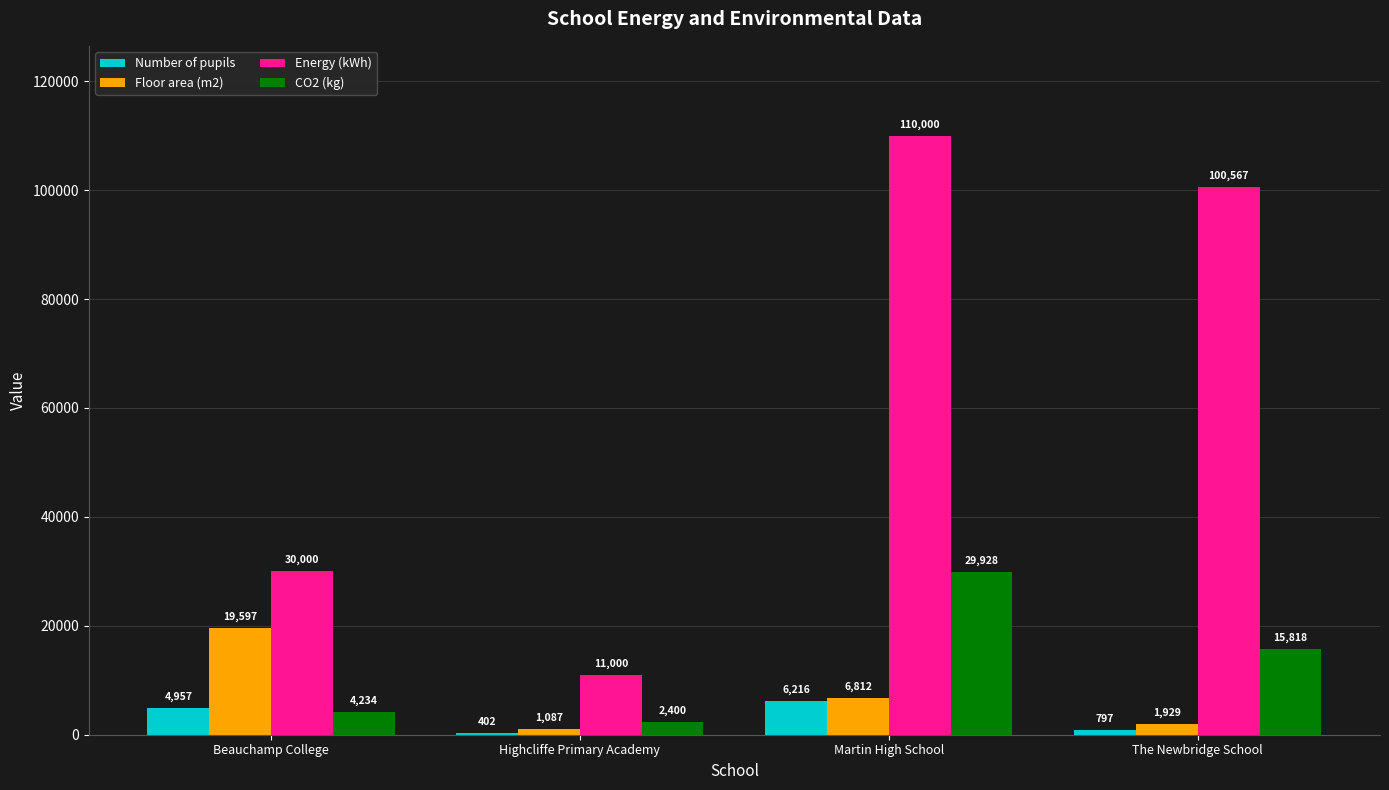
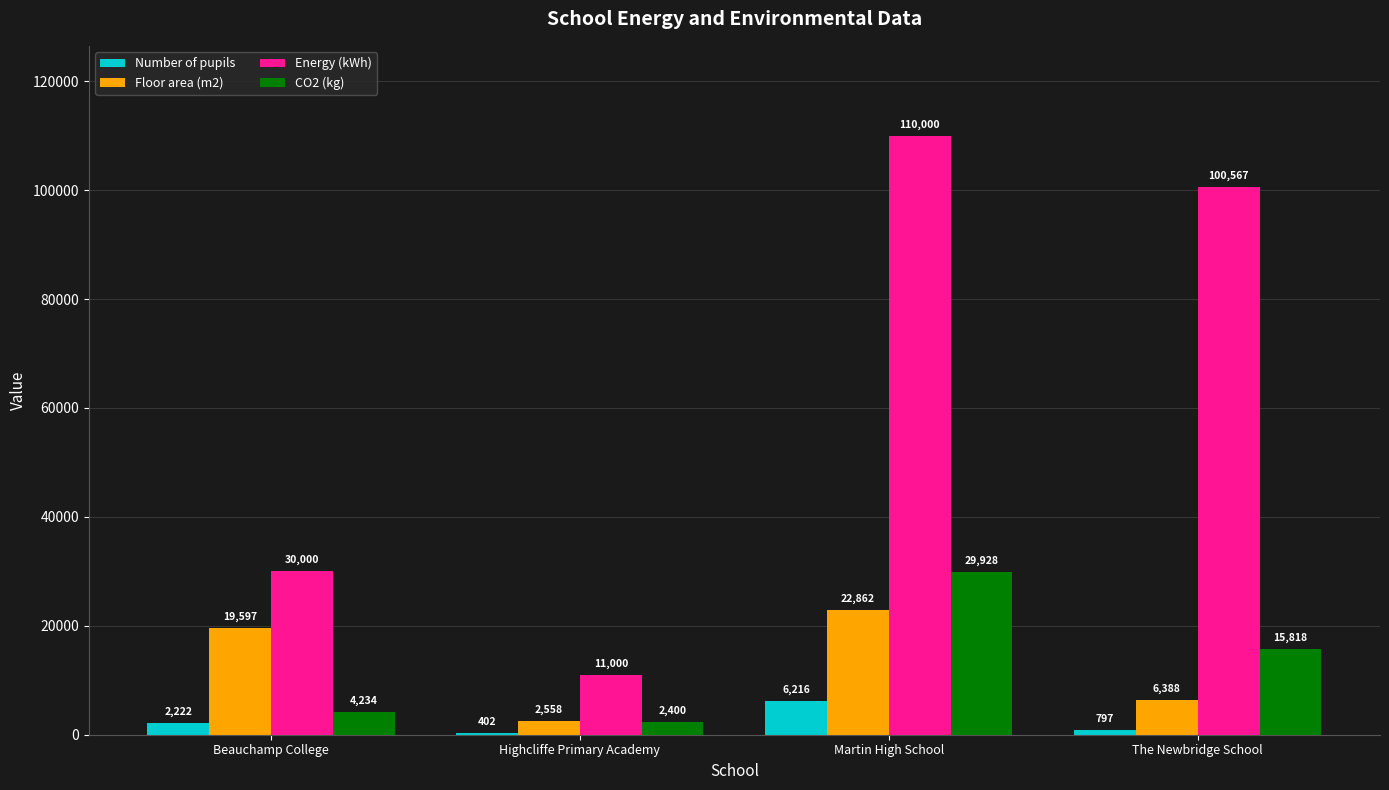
  {
    "Number of pupils": {
-     "Beauchamp College": "4,957",
+     "Beauchamp College": "2,222",
      "Highcliffe Primary Academy": "402",
      "Martin High School": "6,216",
      "The Newbridge School": "797"
    },
    "Floor area (m2)": {
      "Beauchamp College": "19,597",
-     "Highcliffe Primary Academy": "1,087",
-     "Martin High School": "6,812",
-     "The Newbridge School": "1,929"
+     "Highcliffe Primary Academy": "2,558",
+     "Martin High School": "22,862",
+     "The Newbridge School": "6,388"
    },
    "Energy (kWh)": {
      "Beauchamp College": "30,000",
      "Highcliffe Primary Academy": "11,000",
      "Martin High School": "110,000",
      "The Newbridge School": "100,567"
    },
    "CO2 (kg)": {
      "Beauchamp College": "4,234",
      "Highcliffe Primary Academy": "2,400",
      "Martin High School": "29,928",
      "The Newbridge School": "15,818"
    }
  }
